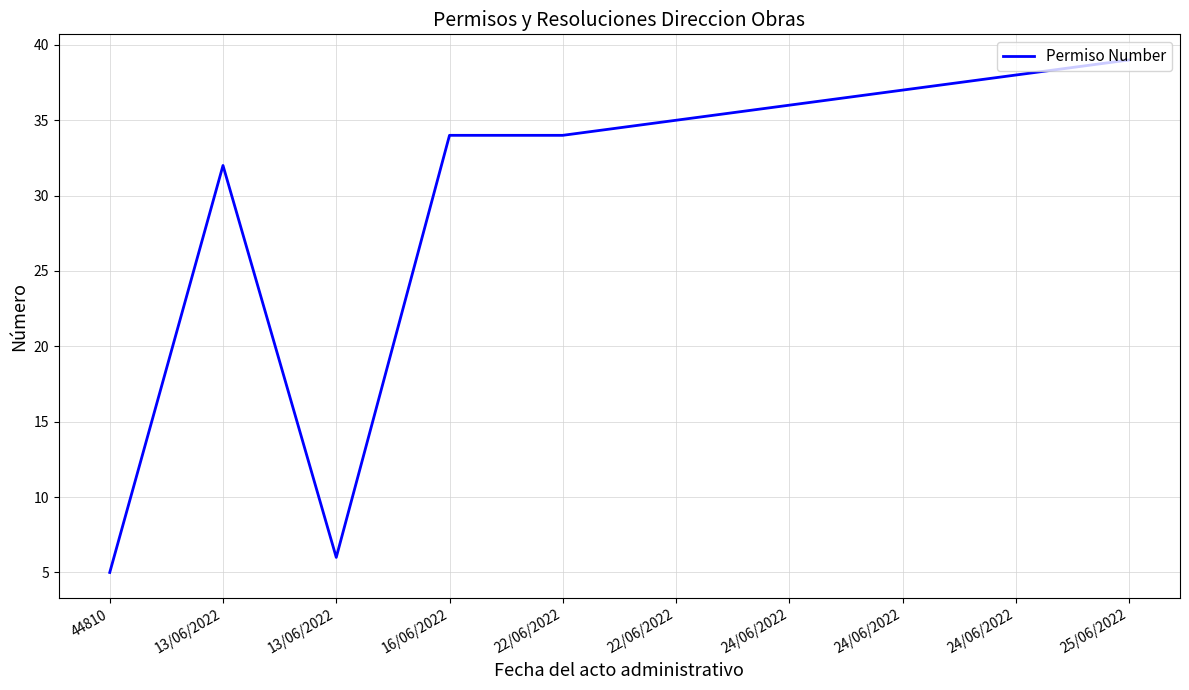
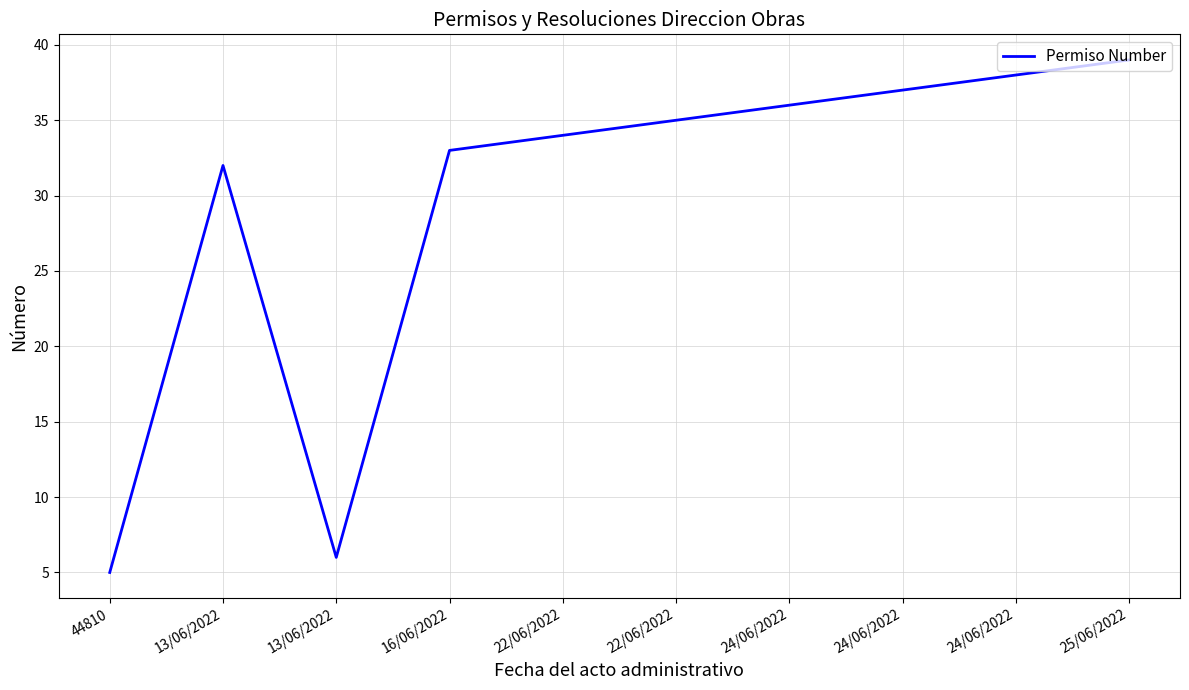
  {
    "44810": 5,
-   "16/06/2022": 34
+   "16/06/2022": 33
  }
